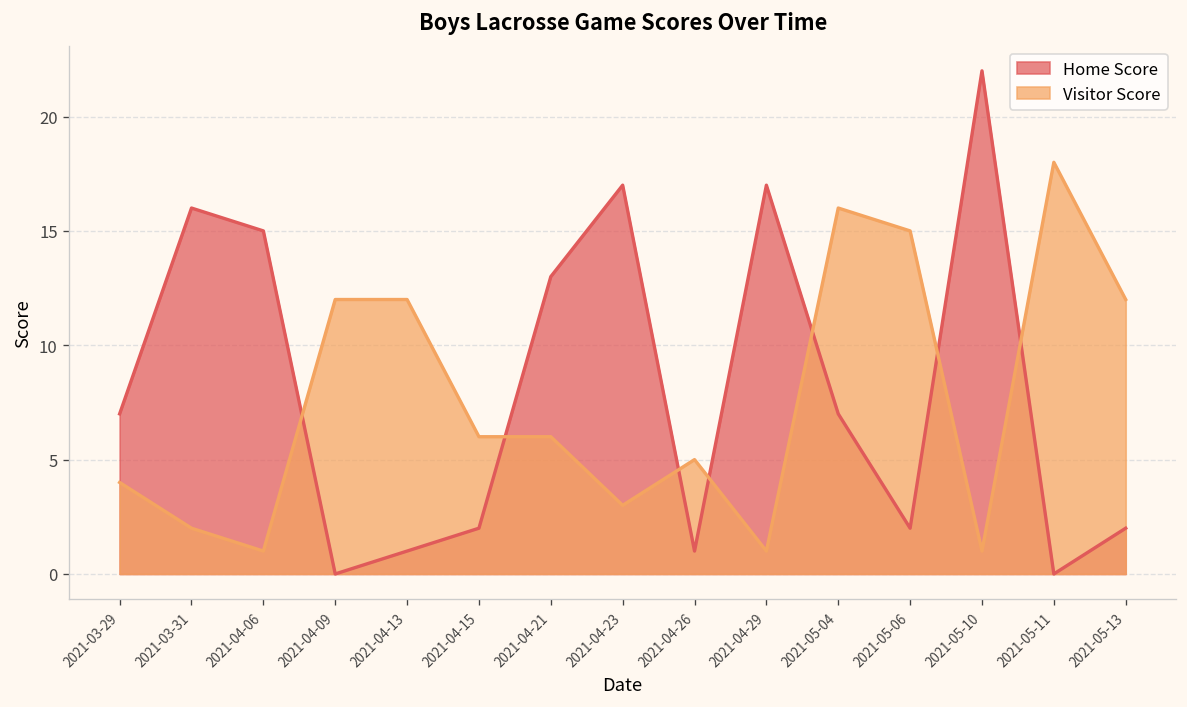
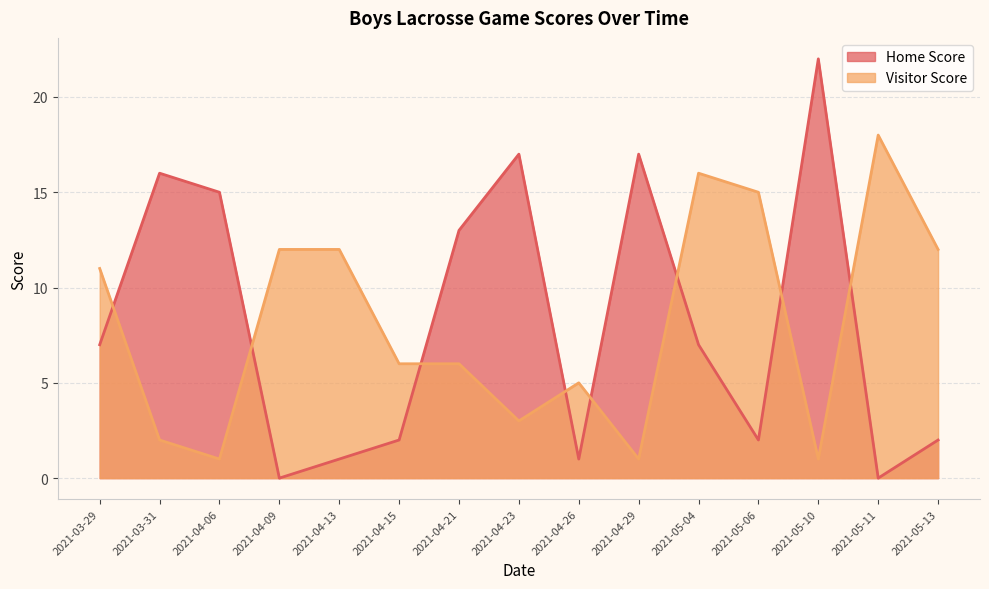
  {
    "Home Score": {
      "2021-03-29": 7,
      "2021-03-31": 16,
      "2021-04-06": 15,
      "2021-04-09": 0,
      "2021-04-13": 1,
      "2021-04-15": 2,
      "2021-04-21": 13,
      "2021-04-23": 17,
      "2021-04-26": 1,
      "2021-04-29": 17,
      "2021-05-04": 7,
      "2021-05-06": 2,
      "2021-05-10": 22,
      "2021-05-11": 0,
      "2021-05-13": 2
    },
    "Visitor Score": {
-     "2021-03-29": 4,
+     "2021-03-29": 11,
      "2021-03-31": 2,
      "2021-04-06": 1,
      "2021-04-09": 12,
      "2021-04-13": 12,
      "2021-04-15": 6,
      "2021-04-21": 6,
      "2021-04-23": 3,
      "2021-04-26": 5,
      "2021-04-29": 1,
      "2021-05-04": 16,
      "2021-05-06": 15,
      "2021-05-10": 1,
      "2021-05-11": 18,
      "2021-05-13": 12
    }
  }
